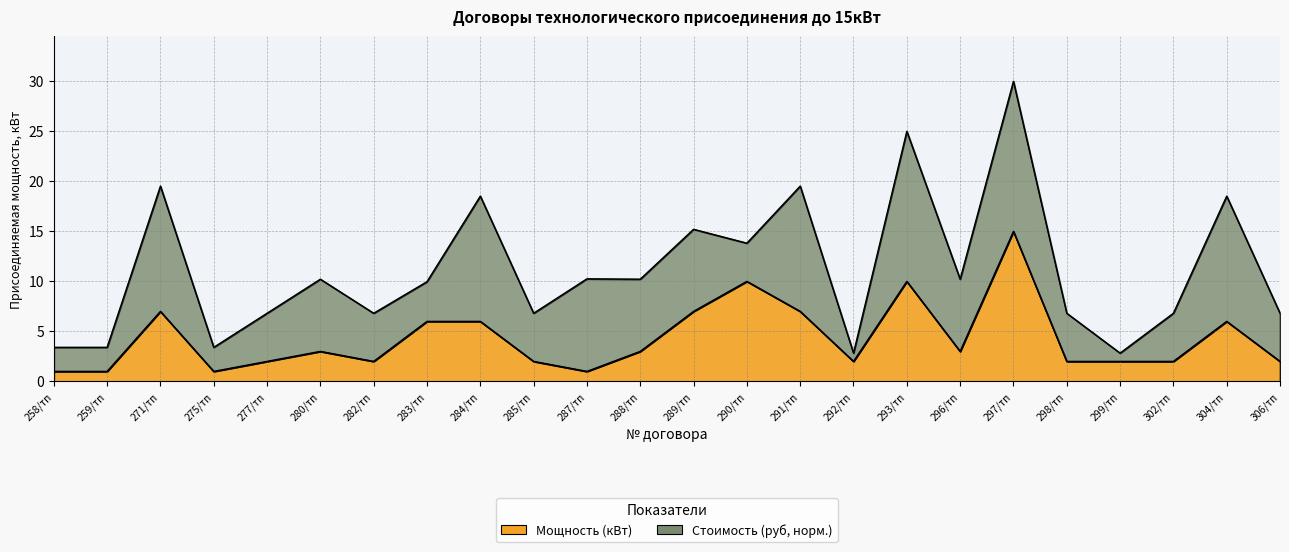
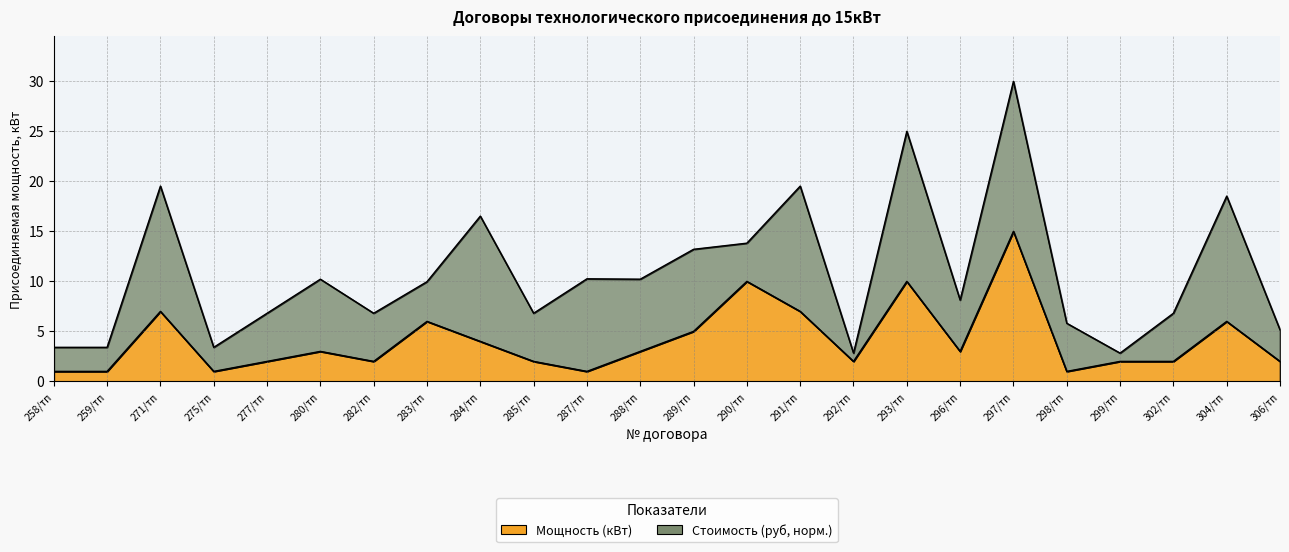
  {
    "Мощность (кВт)": {
      "258/тп": 1,
      "259/тп": 1,
      "271/тп": 7,
      "275/тп": 1,
      "277/тп": 2,
      "280/тп": 3,
      "282/тп": 2,
      "283/тп": 6,
-     "284/тп": 6,
+     "284/тп": 4,
      "285/тп": 2,
      "287/тп": 1,
      "288/тп": 3,
-     "289/тп": 7,
+     "289/тп": 5,
      "290/тп": 10,
      "291/тп": 7,
      "292/тп": 2,
      "293/тп": 10,
      "296/тп": 3,
      "297/тп": 15,
-     "298/тп": 2,
+     "298/тп": 1,
      "299/тп": 2,
      "302/тп": 2,
      "304/тп": 6,
      "306/тп": 2
    },
    "Стоимость (руб, норм.)": {
      "258/тп": 2.4,
      "259/тп": 2.4,
      "271/тп": 12.5,
      "275/тп": 2.4,
      "277/тп": 4.8,
      "280/тп": 7.2,
      "282/тп": 4.8,
      "283/тп": 4.0,
      "284/тп": 12.5,
      "285/тп": 4.8,
      "287/тп": 9.3,
      "288/тп": 7.2,
      "289/тп": 8.2,
      "290/тп": 3.8,
      "291/тп": 12.5,
      "292/тп": 0.8,
      "293/тп": 15.0,
-     "296/тп": 7.2,
+     "296/тп": 5.1,
      "297/тп": 15.0,
      "298/тп": 4.8,
      "299/тп": 0.8,
      "302/тп": 4.8,
      "304/тп": 12.5,
-     "306/тп": 4.8
+     "306/тп": 3.2
    }
  }
